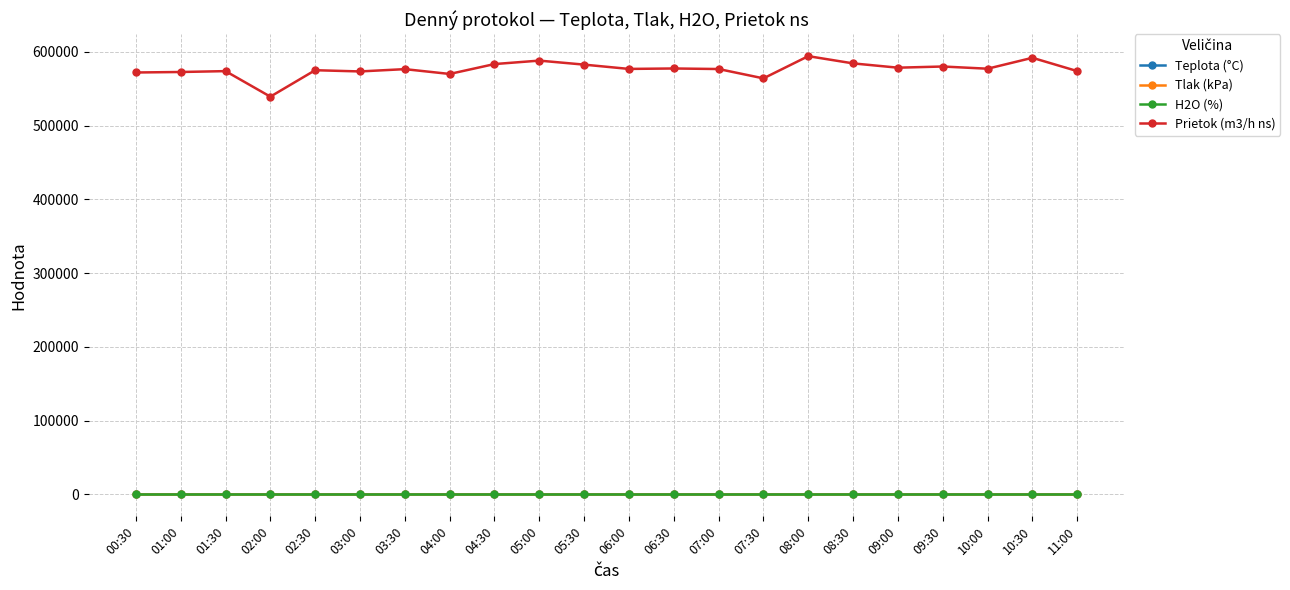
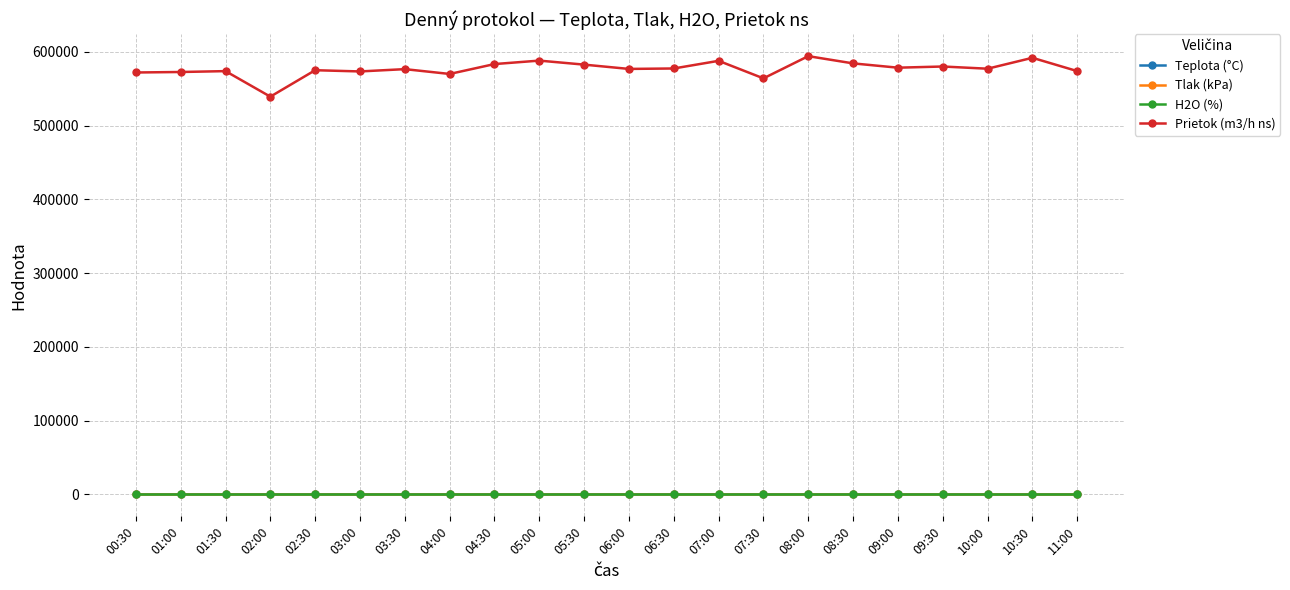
  {
    "H2O (%)": {
      "00:30": 0,
      "01:00": 0,
      "01:30": 0,
      "02:00": 0,
      "02:30": 0,
      "03:00": 0,
      "03:30": 0,
      "04:00": 0,
      "04:30": 0,
      "05:00": 0,
      "05:30": 0,
      "06:00": 0,
      "06:30": 0,
      "07:00": 0,
      "07:30": 0,
      "08:00": 0,
      "08:30": 0,
      "09:00": 0,
      "09:30": 0,
      "10:00": 0,
      "10:30": 0,
      "11:00": 0
    },
    "Prietok (m3/h ns)": {
      "00:30": 570000,
      "01:00": 570000,
      "01:30": 570000,
      "02:00": 540000,
      "02:30": 580000,
      "03:00": 570000,
      "03:30": 580000,
      "04:00": 570000,
      "04:30": 580000,
      "05:00": 590000,
      "05:30": 580000,
      "06:00": 580000,
      "06:30": 580000,
-     "07:00": 580000,
+     "07:00": 590000,
      "07:30": 560000,
      "08:00": 590000,
      "08:30": 580000,
      "09:00": 580000,
      "09:30": 580000,
      "10:00": 580000,
      "10:30": 590000,
      "11:00": 570000
    }
  }
